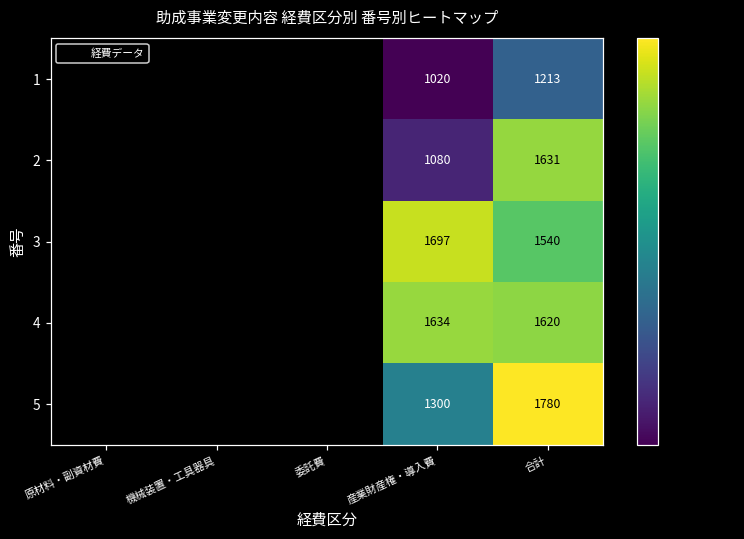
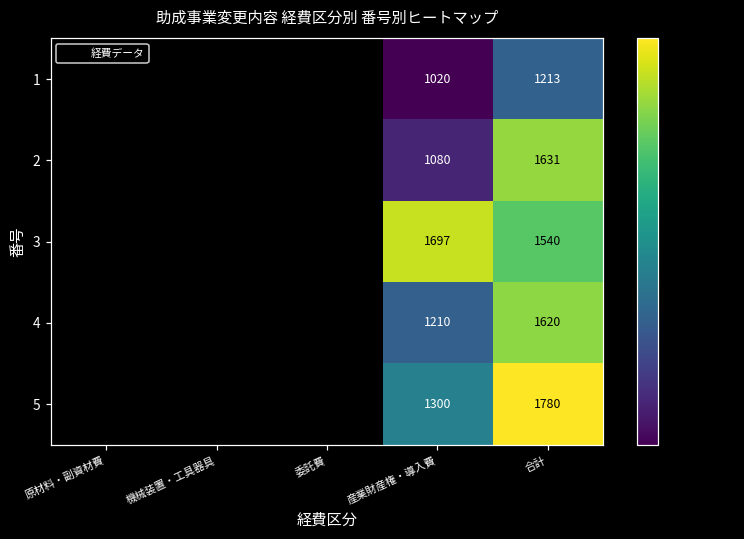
  {
    "1": {
      "産業財産権・導入費": 1020,
      "合計": 1213
    },
    "2": {
      "産業財産権・導入費": 1080,
      "合計": 1631
    },
    "3": {
      "産業財産権・導入費": 1697,
      "合計": 1540
    },
    "4": {
-     "産業財産権・導入費": 1634,
+     "産業財産権・導入費": 1210,
      "合計": 1620
    },
    "5": {
      "産業財産権・導入費": 1300,
      "合計": 1780
    }
  }
